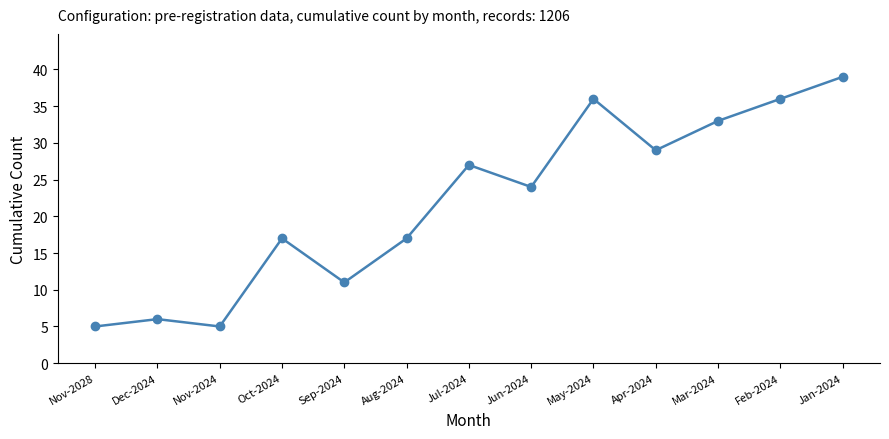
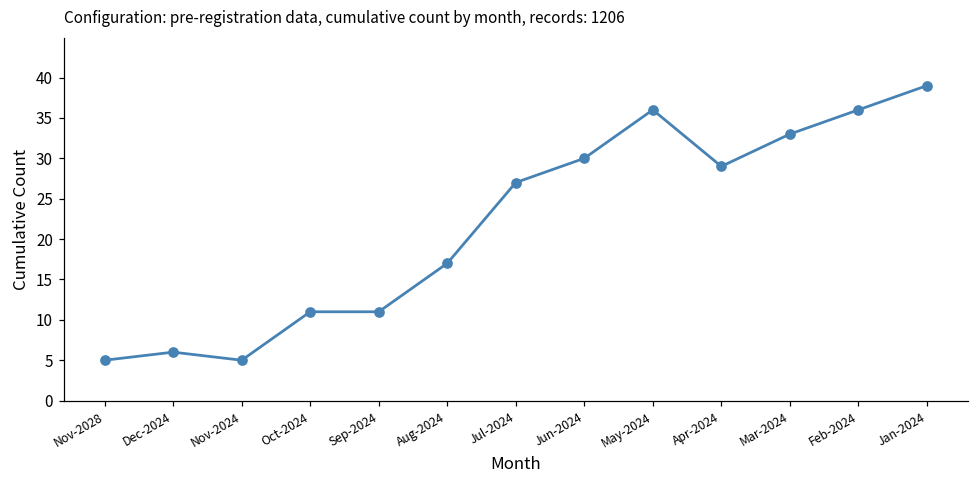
  {
    "Nov-2028": 5,
    "Dec-2024": 6,
    "Nov-2024": 5,
-   "Oct-2024": 17,
+   "Oct-2024": 11,
    "Sep-2024": 11,
    "Aug-2024": 17,
    "Jul-2024": 27,
-   "Jun-2024": 24,
+   "Jun-2024": 30,
    "May-2024": 36,
    "Apr-2024": 29,
    "Mar-2024": 33,
    "Feb-2024": 36,
    "Jan-2024": 39
  }
